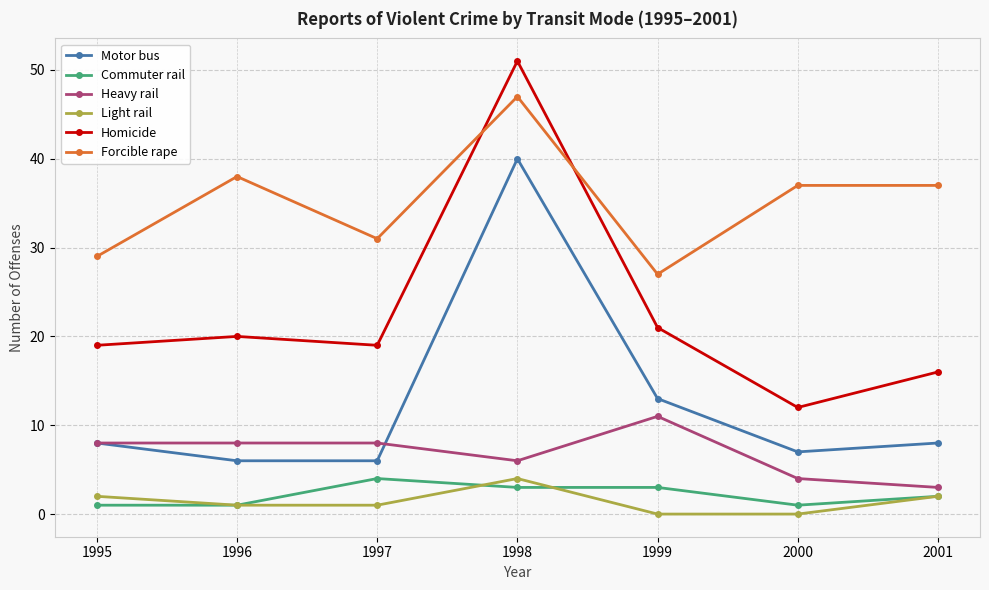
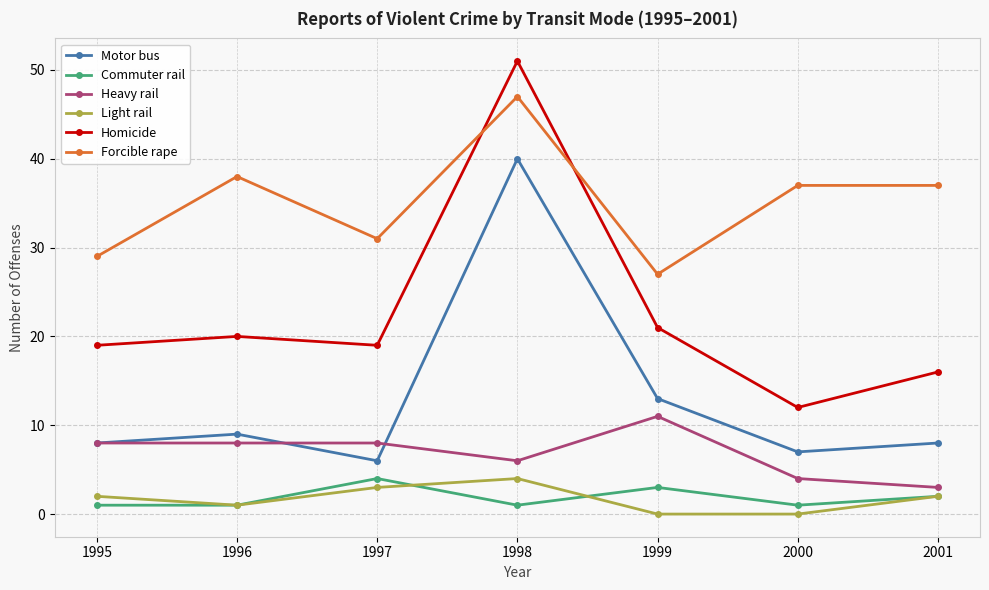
  {
    "Motor bus": {
-     "1996": 6,
+     "1996": 9,
      "1997": 6,
      "1998": 40,
      "1999": 13,
      "2000": 7,
      "2001": 8
    },
    "Commuter rail": {
      "1995": 1,
      "1997": 4,
-     "1998": 3,
+     "1998": 1,
      "1999": 3,
      "2000": 1
    },
    "Heavy rail": {
      "1996": 8,
      "1997": 8,
      "1998": 6,
      "1999": 11,
      "2000": 4,
      "2001": 3
    },
    "Light rail": {
      "1995": 2,
-     "1997": 1,
+     "1997": 3,
      "1998": 4,
      "1999": 0,
      "2000": 0
    },
    "Homicide": {
      "1995": 19,
      "1996": 20,
      "1997": 19,
      "1998": 51,
      "1999": 21,
      "2000": 12,
      "2001": 16
    },
    "Forcible rape": {
      "1995": 29,
      "1996": 38,
      "1997": 31,
      "1998": 47,
      "1999": 27,
      "2000": 37,
      "2001": 37
    }
  }
